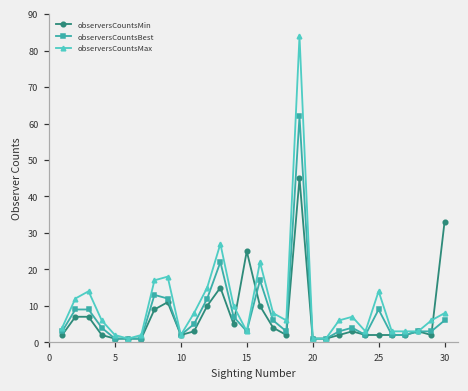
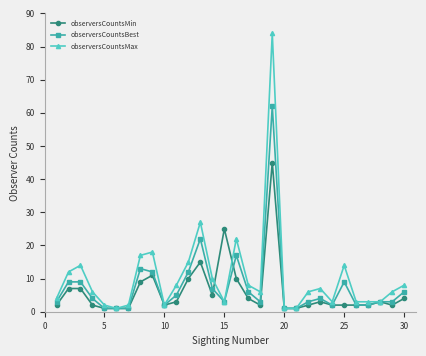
  {
    "observersCountsMin": {
      "15": 25,
      "25": 2,
-     "30": 33
+     "30": 4
    }
  }
